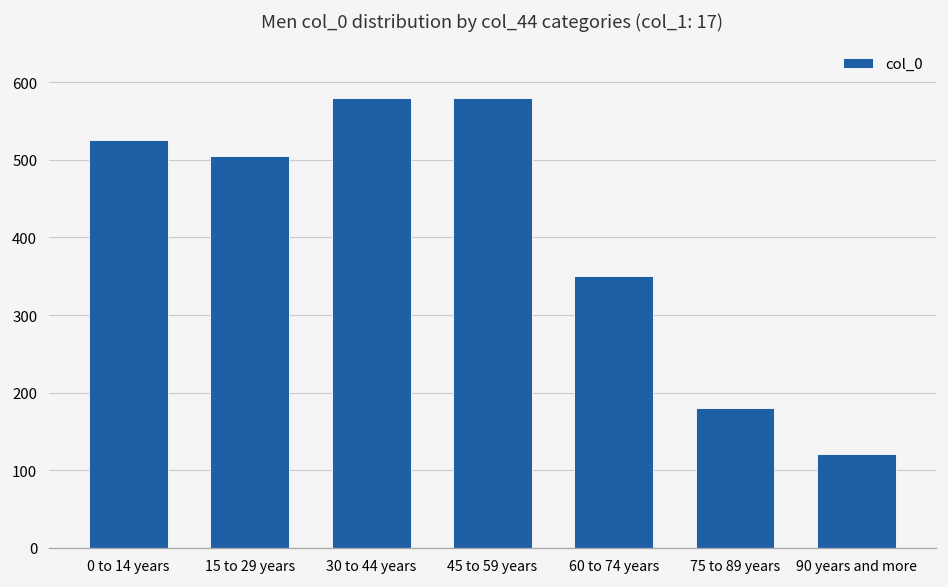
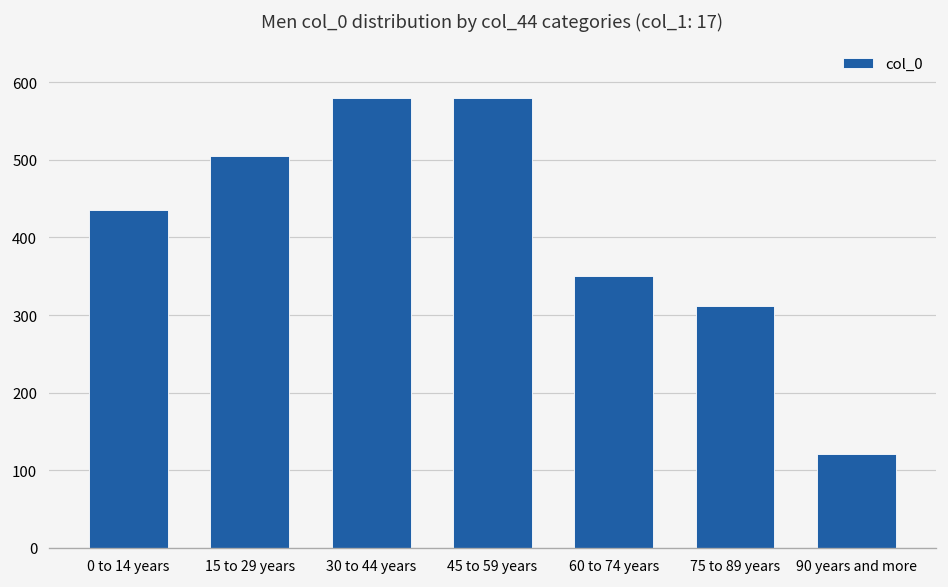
  {
-   "0 to 14 years": 530,
+   "0 to 14 years": 440,
    "15 to 29 years": 510,
    "30 to 44 years": 580,
    "45 to 59 years": 580,
    "60 to 74 years": 350,
-   "75 to 89 years": 180,
+   "75 to 89 years": 310,
    "90 years and more": 120
  }
